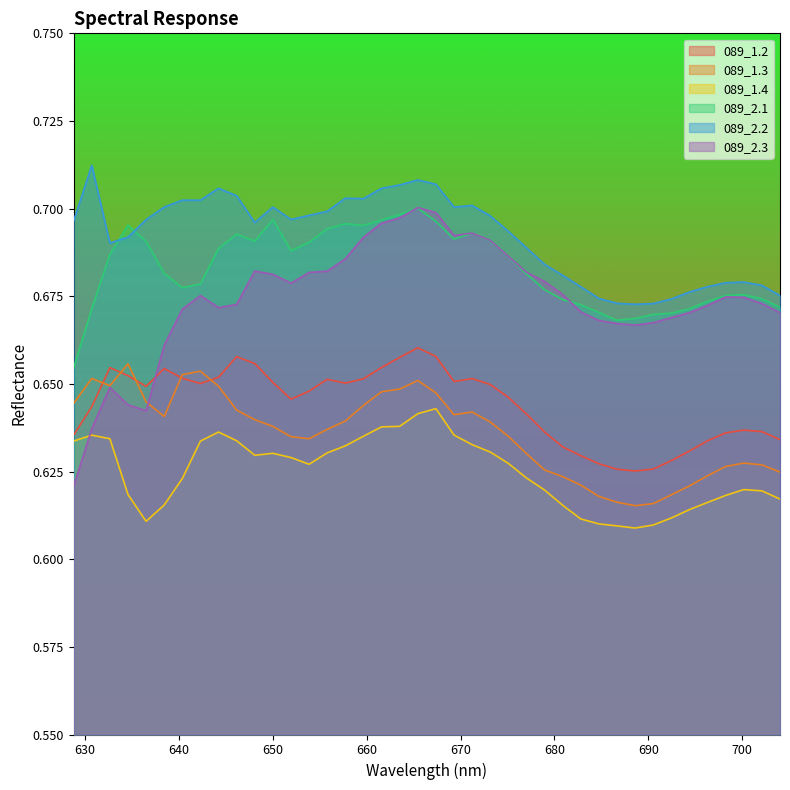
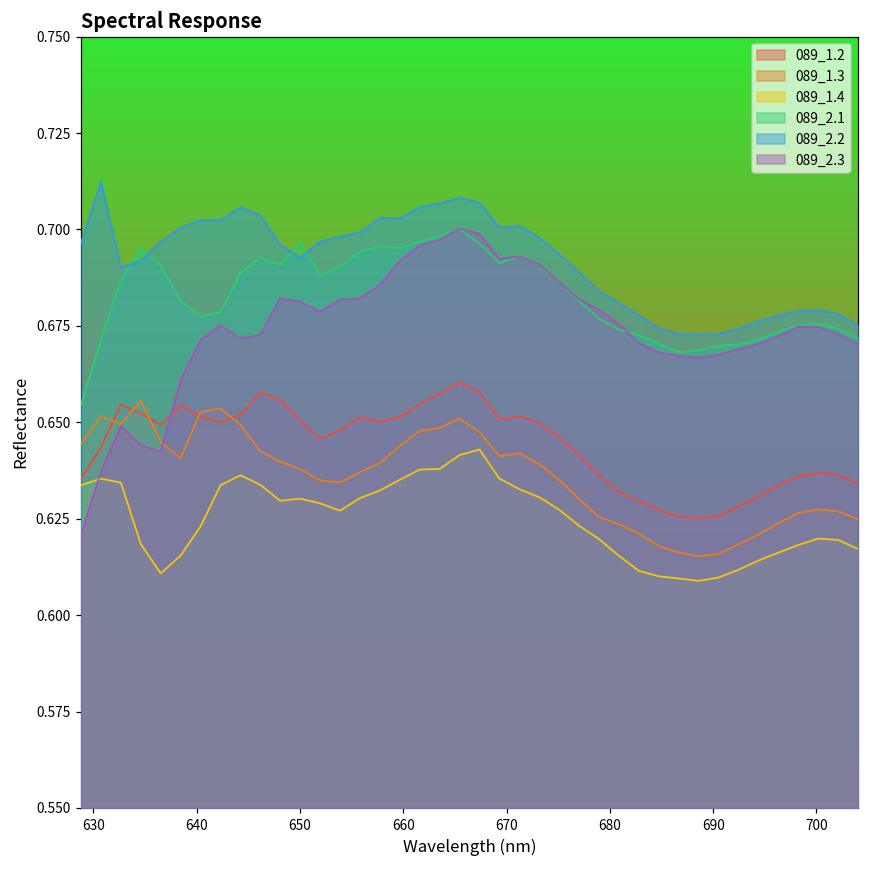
  {
    "089_2.1": {
      "650": 0.697
    },
    "089_2.2": {
-     "650": 0.700
+     "650": 0.693
    },
    "089_2.3": {
      "650": 0.681
    }
  }
